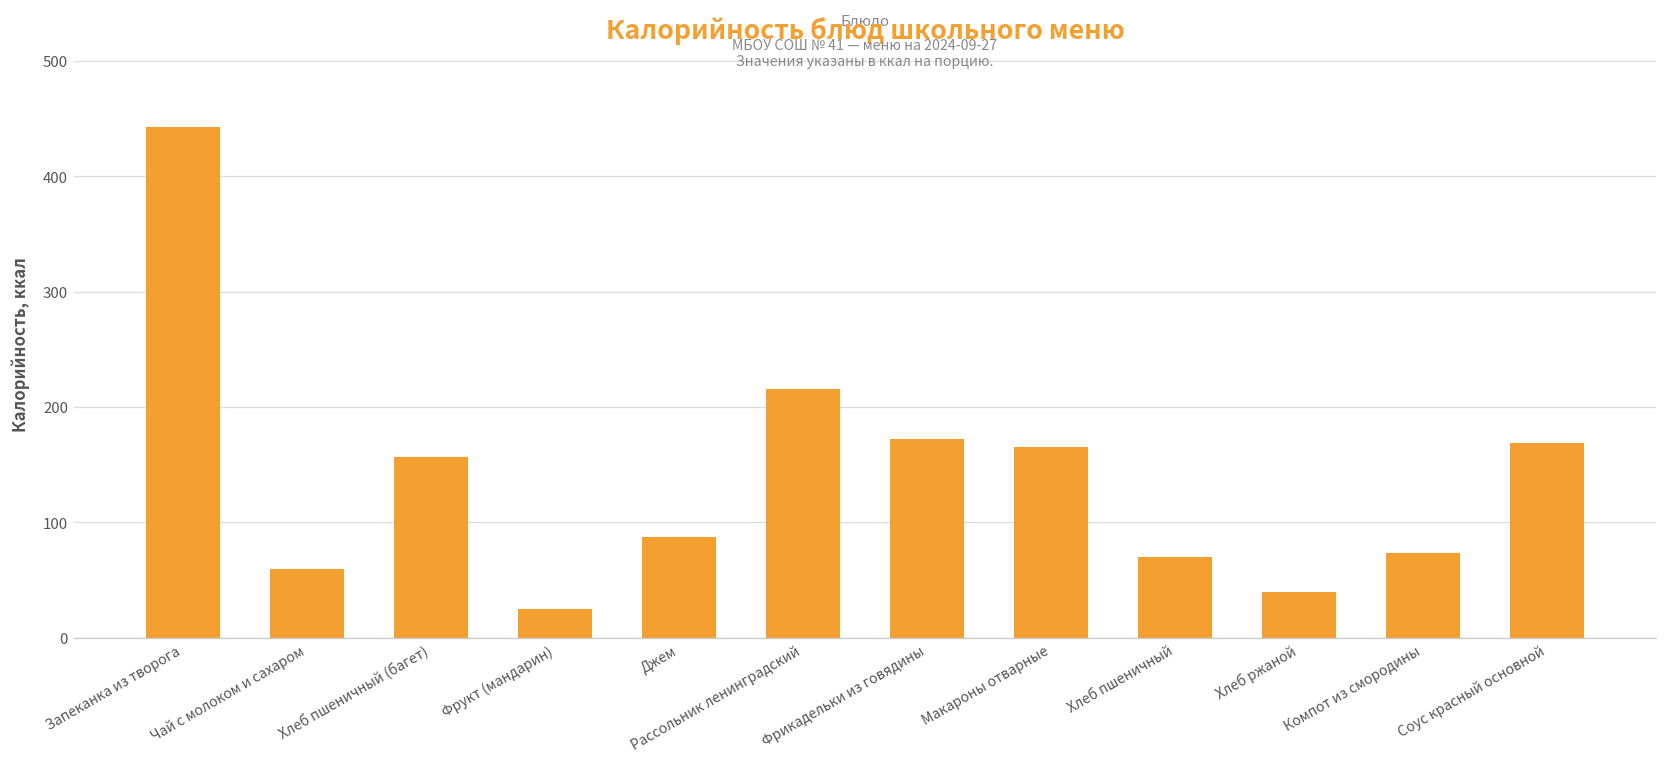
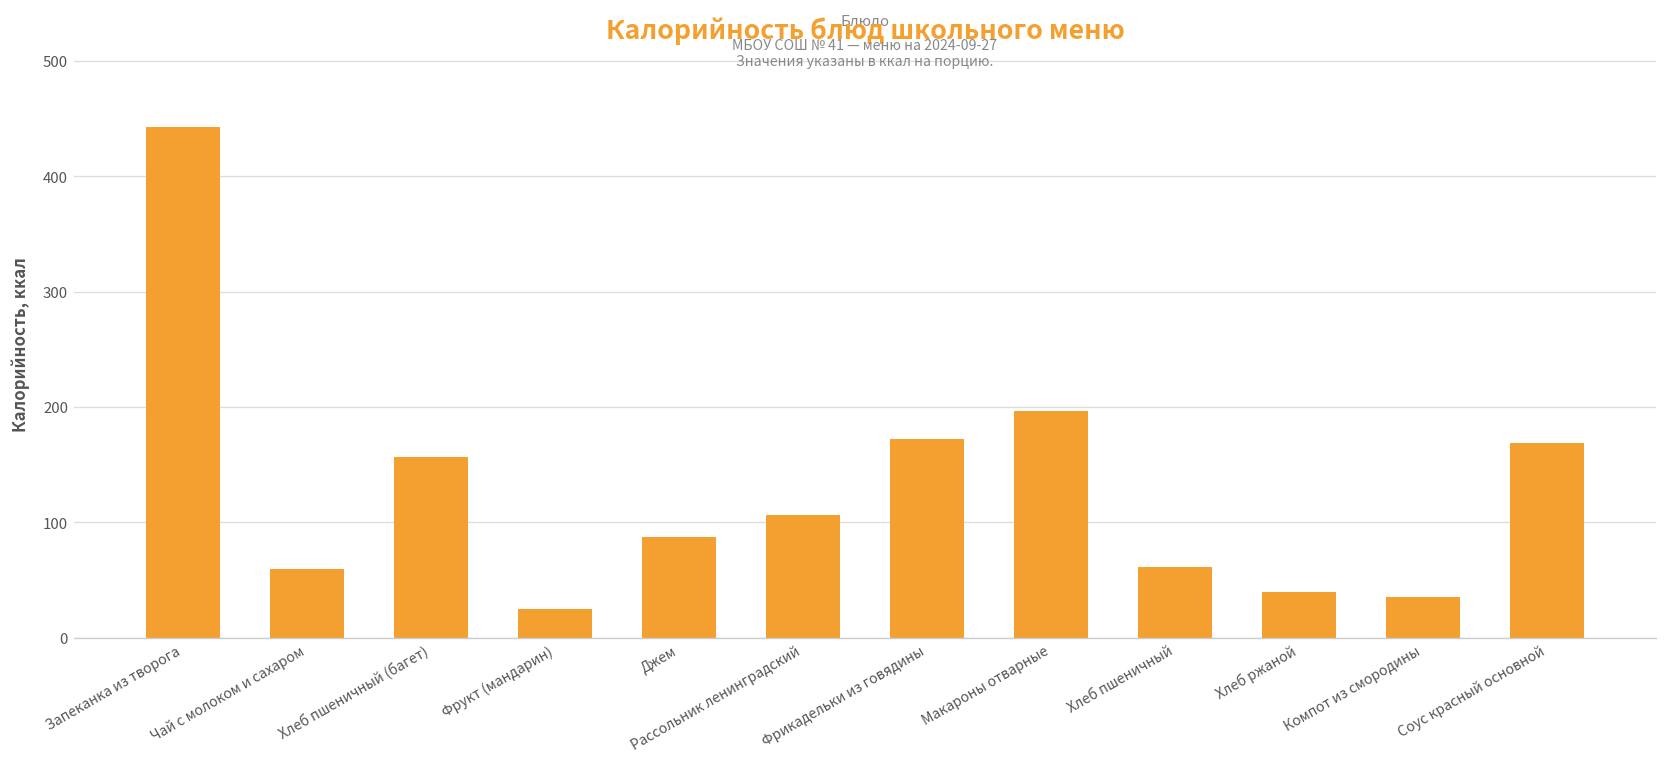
  {
    "Запеканка из творога": 440,
    "Чай с молоком и сахаром": 60,
    "Хлеб пшеничный (багет)": 160,
    "Фрукт (мандарин)": 20,
    "Джем": 90,
-   "Рассольник ленинградский": 220,
+   "Рассольник ленинградский": 110,
    "Фрикадельки из говядины": 170,
-   "Макароны отварные": 170,
-   "Хлеб пшеничный": 70,
+   "Макароны отварные": 200,
+   "Хлеб пшеничный": 60,
    "Хлеб ржаной": 40,
-   "Компот из смородины": 70,
+   "Компот из смородины": 40,
    "Соус красный основной": 170
  }
